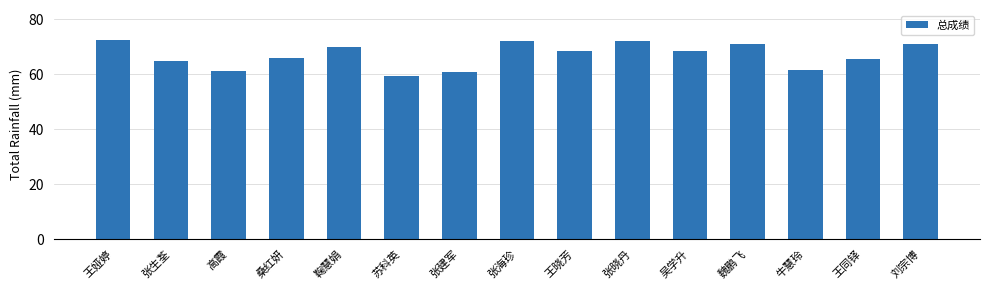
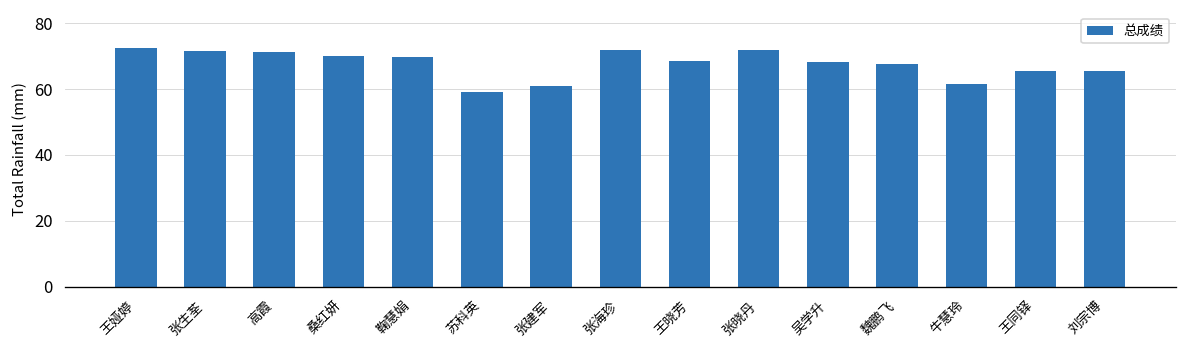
  {
    "王娅婷": 72,
-   "张生荃": 65,
-   "高霞": 61,
-   "桑红妍": 66,
+   "张生荃": 72,
+   "高霞": 71,
+   "桑红妍": 70,
    "鞠慧娟": 70,
    "苏科英": 59,
    "张建军": 61,
    "张海珍": 72,
    "王晓芳": 69,
    "张晓丹": 72,
    "吴学升": 68,
-   "魏鹏飞": 71,
+   "魏鹏飞": 68,
    "牛慧玲": 62,
    "王同铎": 66,
-   "刘宗博": 71
+   "刘宗博": 65
  }
